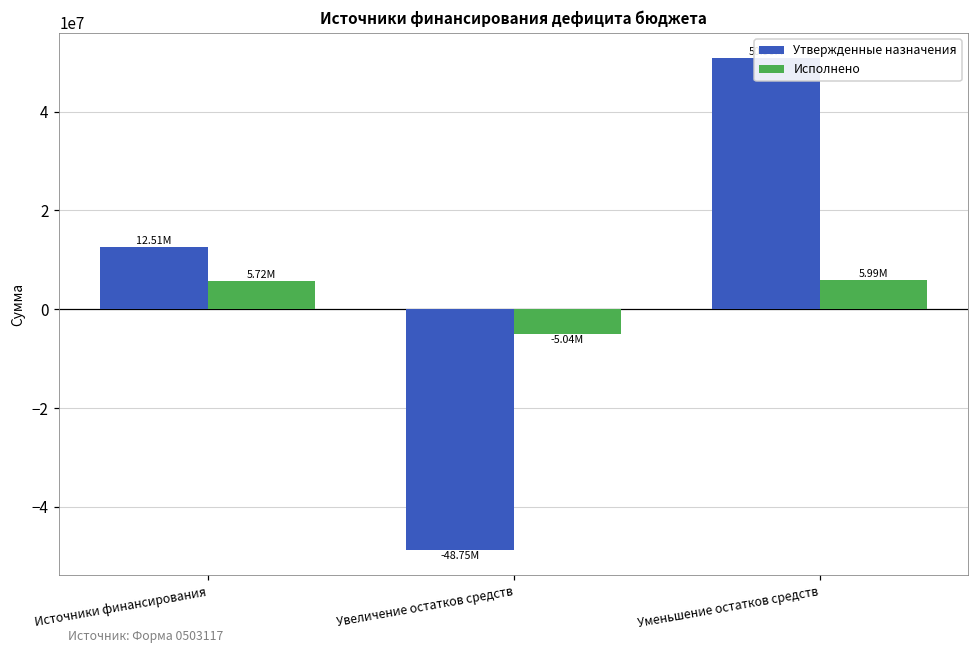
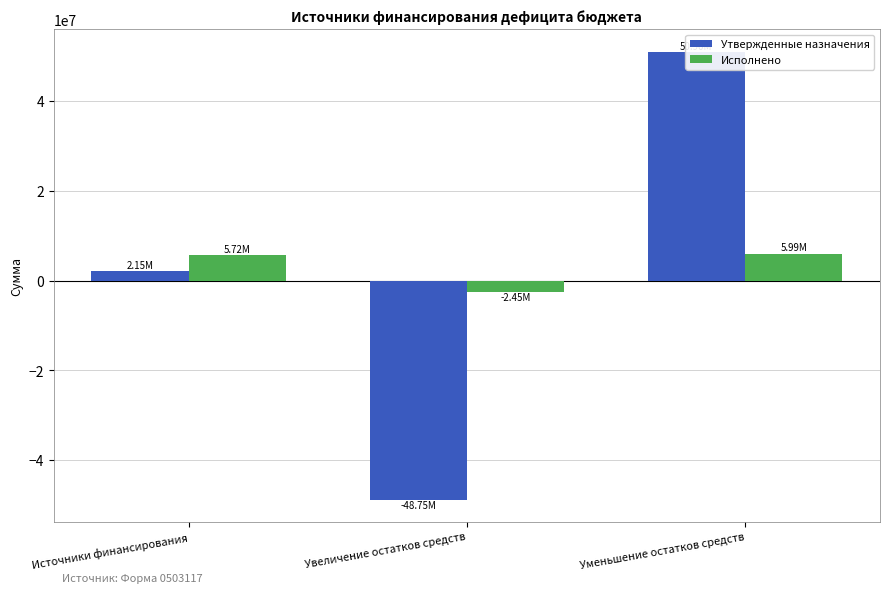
  {
    "Утвержденные назначения": {
-     "Источники финансирования": "12.51M",
+     "Источники финансирования": "2.15M",
      "Увеличение остатков средств": "-48.75M"
    },
    "Исполнено": {
      "Источники финансирования": "5.72M",
-     "Увеличение остатков средств": "-5.04M",
+     "Увеличение остатков средств": "-2.45M",
      "Уменьшение остатков средств": "5.99M"
    }
  }
